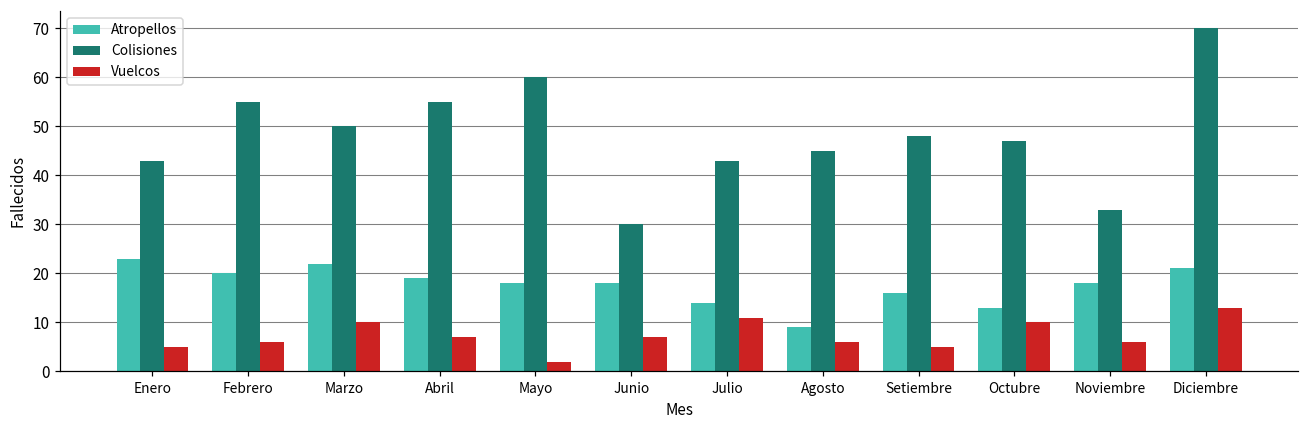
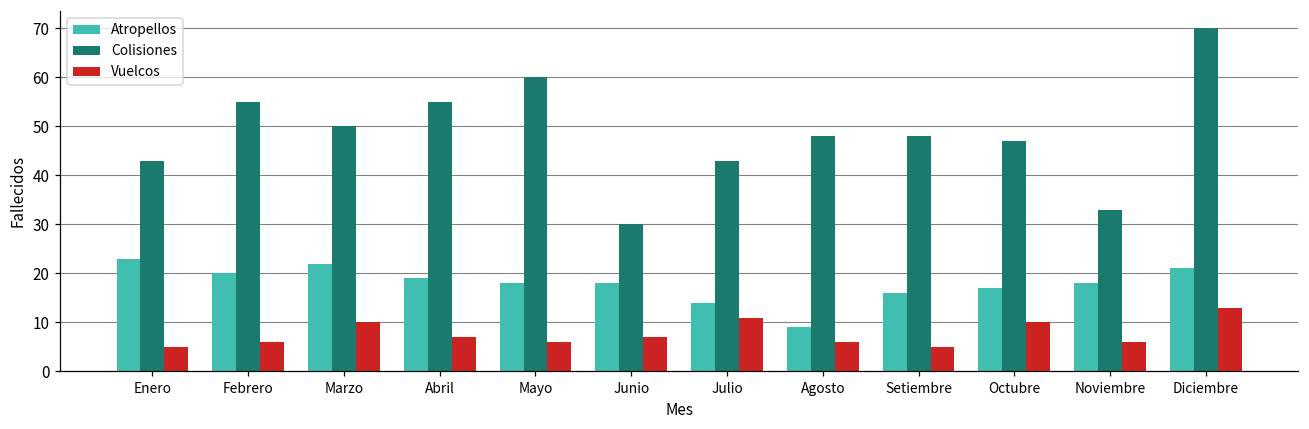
  {
    "Atropellos": {
      "Enero": 23,
      "Febrero": 20,
      "Marzo": 22,
      "Abril": 19,
      "Mayo": 18,
      "Junio": 18,
      "Julio": 14,
      "Agosto": 9,
      "Setiembre": 16,
-     "Octubre": 13,
+     "Octubre": 17,
      "Noviembre": 18,
      "Diciembre": 21
    },
    "Colisiones": {
      "Enero": 43,
      "Febrero": 55,
      "Marzo": 50,
      "Abril": 55,
      "Mayo": 60,
      "Junio": 30,
      "Julio": 43,
-     "Agosto": 45,
+     "Agosto": 48,
      "Setiembre": 48,
      "Octubre": 47,
      "Noviembre": 33,
      "Diciembre": 70
    },
    "Vuelcos": {
      "Enero": 5,
      "Febrero": 6,
      "Marzo": 10,
      "Abril": 7,
-     "Mayo": 2,
+     "Mayo": 6,
      "Junio": 7,
      "Julio": 11,
      "Agosto": 6,
      "Setiembre": 5,
      "Octubre": 10,
      "Noviembre": 6,
      "Diciembre": 13
    }
  }
